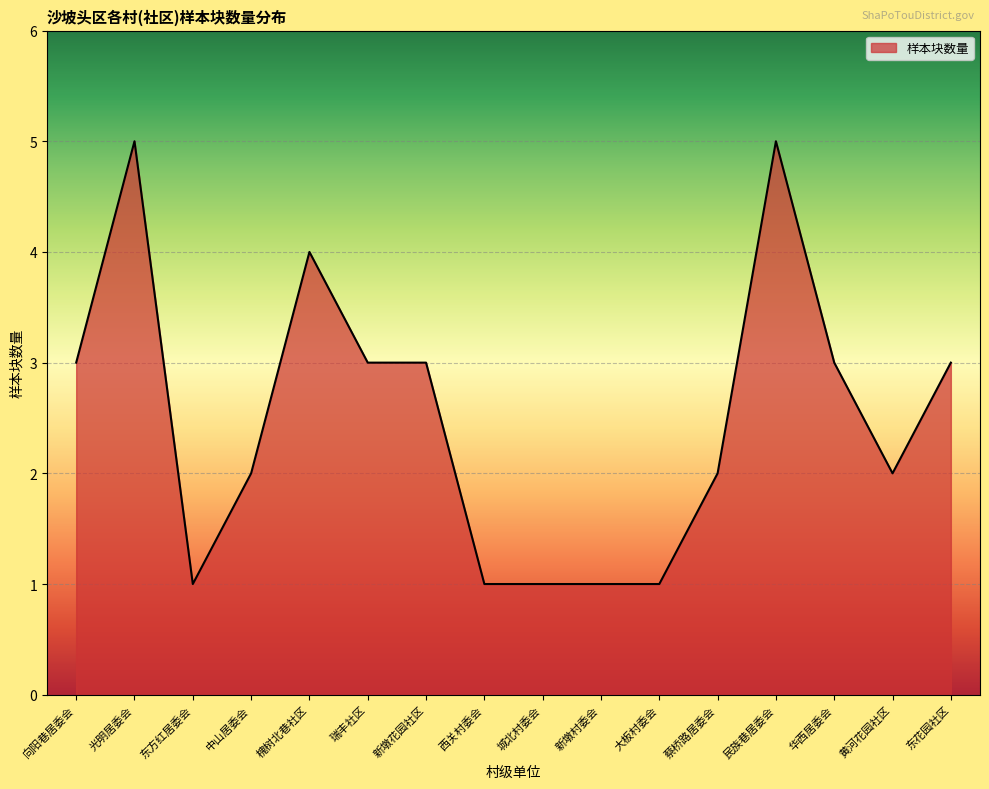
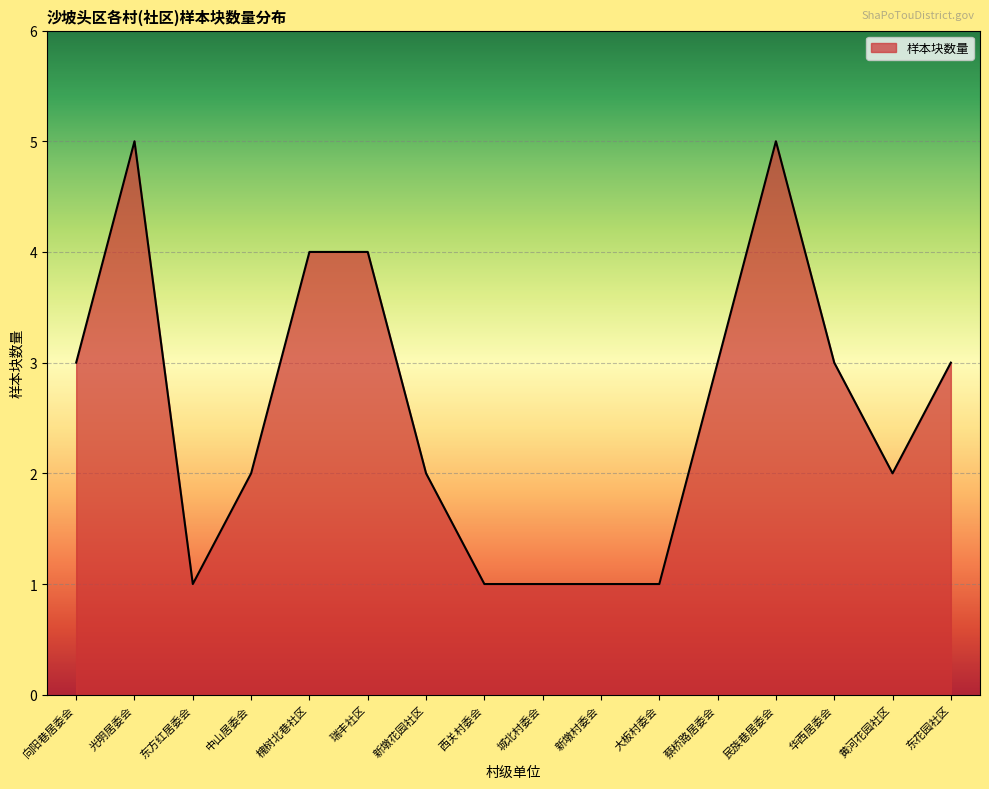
  {
    "向阳巷居委会": 3,
    "光明居委会": 5,
    "东方红居委会": 1,
    "中山居委会": 2,
    "槐树北巷社区": 4,
-   "瑞丰社区": 3,
-   "新墩花园社区": 3,
+   "瑞丰社区": 4,
+   "新墩花园社区": 2,
    "西关村委会": 1,
    "城北村委会": 1,
    "新墩村委会": 1,
    "大板村委会": 1,
-   "蔡桥路居委会": 2,
+   "蔡桥路居委会": 3,
    "民族巷居委会": 5,
    "华西居委会": 3,
    "黄河花园社区": 2,
    "东花园社区": 3
  }
